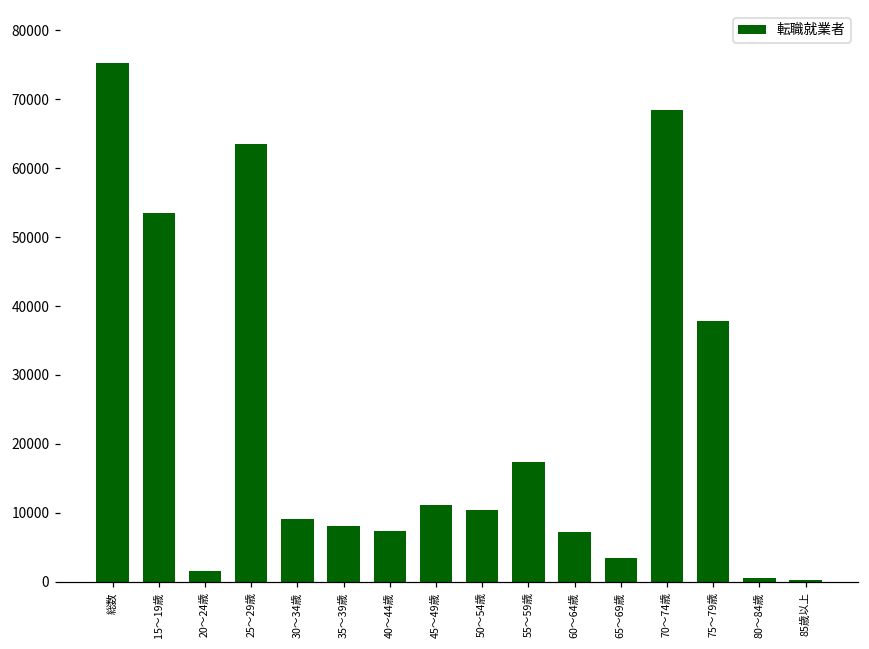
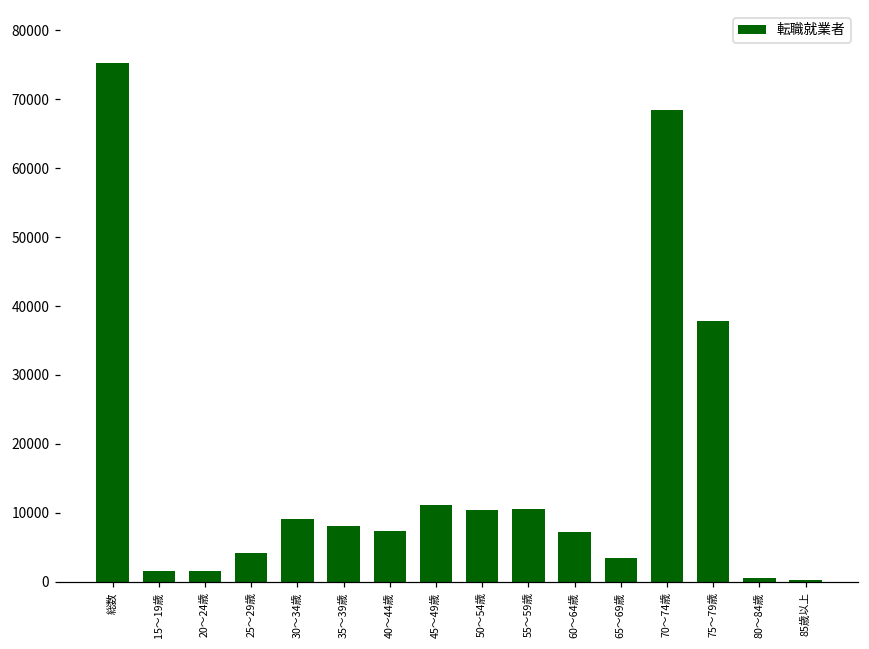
  {
    "総数": 75000,
-   "15～19歳": 53000,
+   "15～19歳": 2000,
    "20～24歳": 2000,
-   "25～29歳": 64000,
+   "25～29歳": 4000,
    "30～34歳": 9000,
    "35～39歳": 8000,
    "40～44歳": 7000,
    "45～49歳": 11000,
    "50～54歳": 10000,
-   "55～59歳": 17000,
+   "55～59歳": 11000,
    "60～64歳": 7000,
    "65～69歳": 4000,
    "70～74歳": 68000,
    "75～79歳": 38000,
    "80～84歳": 1000
  }
